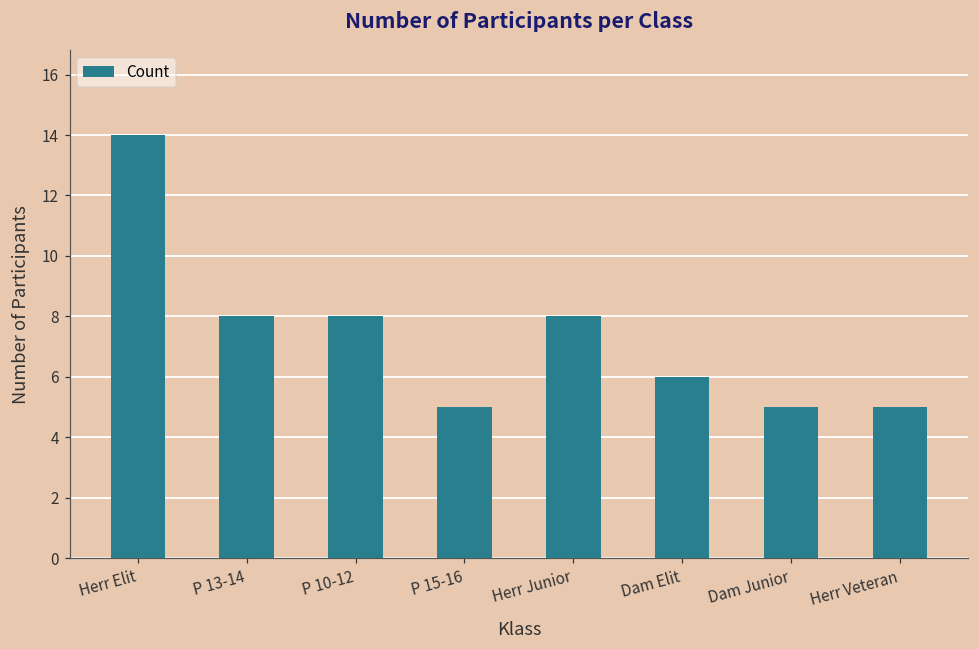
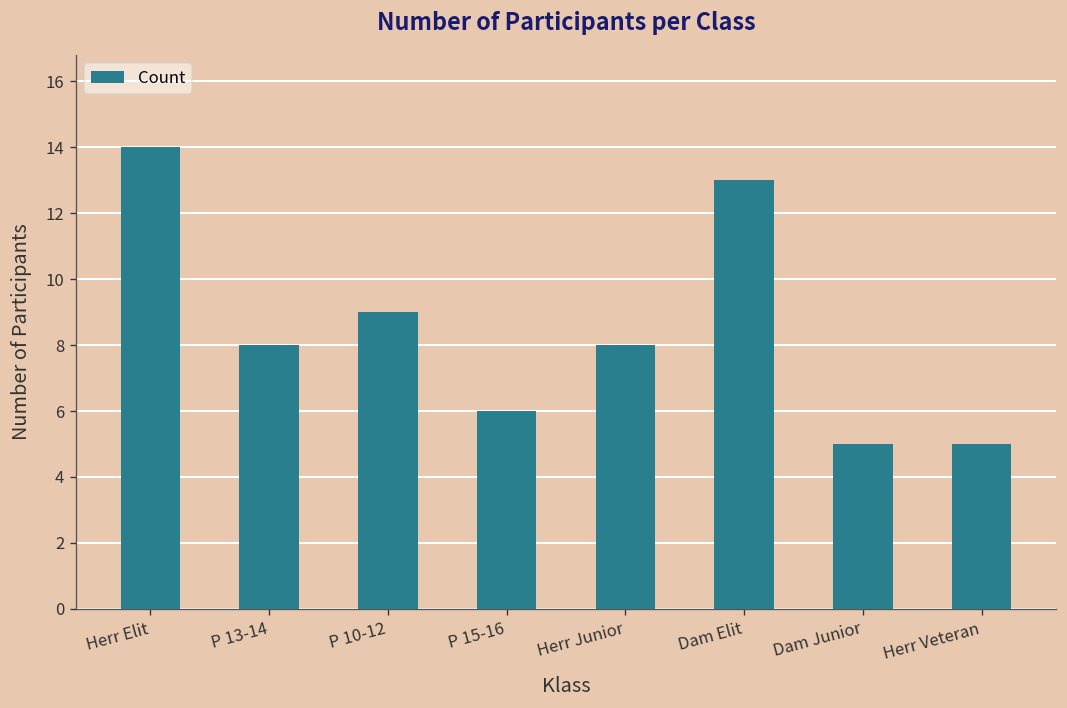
  {
    "Herr Elit": 14,
    "P 13-14": 8,
-   "P 10-12": 8,
-   "P 15-16": 5,
+   "P 10-12": 9,
+   "P 15-16": 6,
    "Herr Junior": 8,
-   "Dam Elit": 6,
+   "Dam Elit": 13,
    "Dam Junior": 5,
    "Herr Veteran": 5
  }
